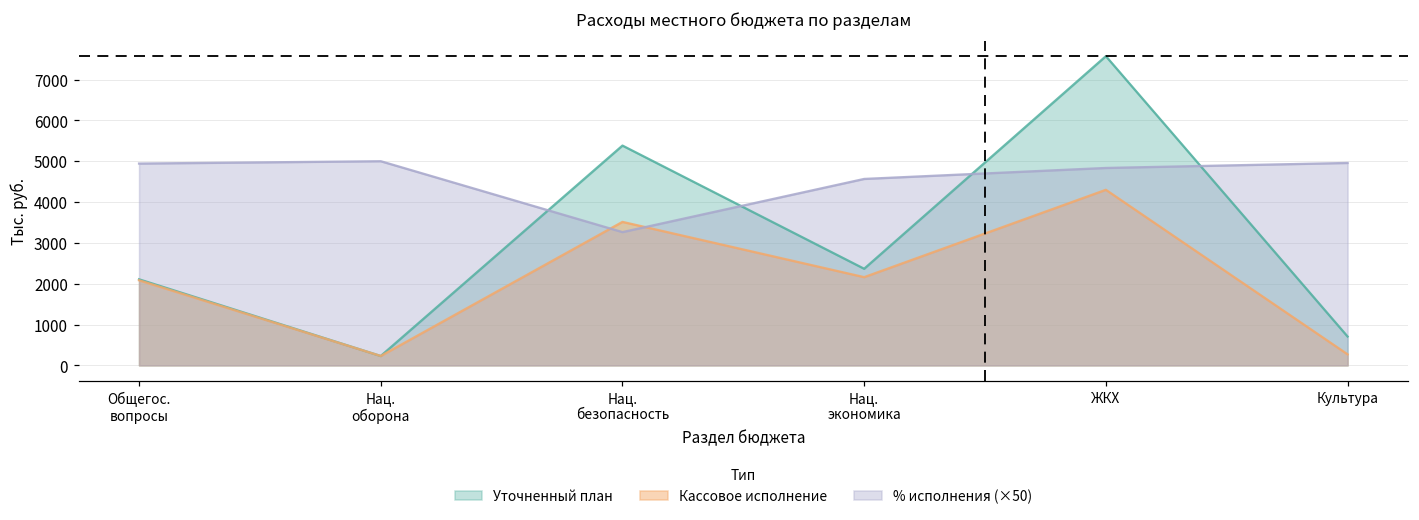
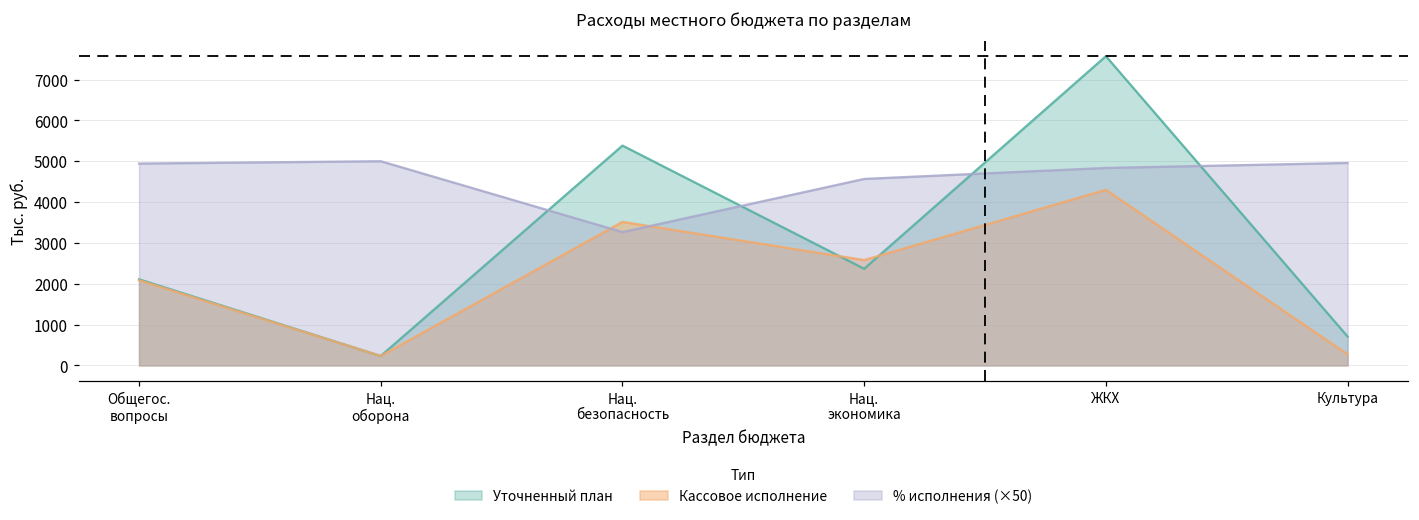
  {
    "Кассовое исполнение": {
      "Нац. безопасность": 3500,
-     "Нац. экономика": 2200,
+     "Нац. экономика": 2600,
      "ЖКХ": 4300,
      "Культура": 300
    }
  }
